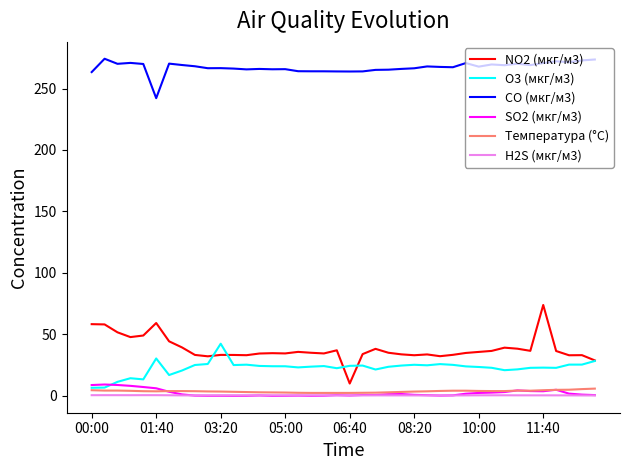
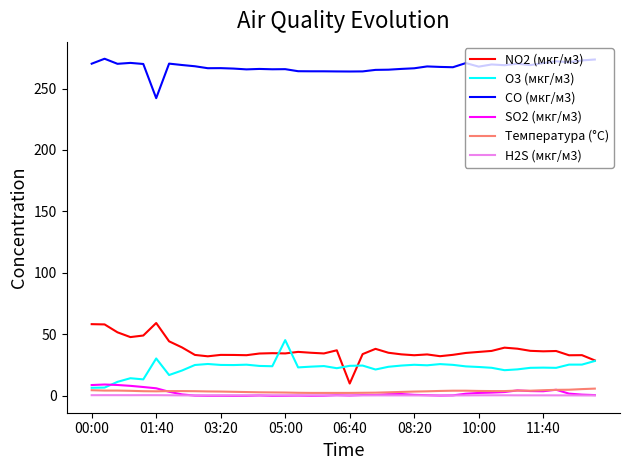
  {
    "NO2 (мкг/м3)": {
      "00:00": 58,
      "01:40": 59,
      "03:20": 33,
      "05:00": 35,
      "06:40": 10,
      "08:20": 33,
      "10:00": 36,
-     "11:40": 74
+     "11:40": 36
    },
    "O3 (мкг/м3)": {
      "01:40": 30,
-     "03:20": 42,
-     "05:00": 24,
+     "03:20": 25,
+     "05:00": 45,
      "06:40": 24,
      "08:20": 25,
      "10:00": 23,
      "11:40": 23
    },
    "CO (мкг/м3)": {
-     "00:00": 263,
+     "00:00": 270,
      "01:40": 242,
      "03:20": 267,
      "05:00": 266,
      "06:40": 264,
      "08:20": 266
    },
    "SO2 (мкг/м3)": {
      "00:00": 9,
      "01:40": 6
    },
    "Температура (°C)": {
      "01:40": 4,
      "03:20": 4,
      "05:00": 3,
      "08:20": 4
    },
    "H2S (мкг/м3)": {
      "00:00": 1,
      "01:40": 1,
      "11:40": 0
    }
  }
